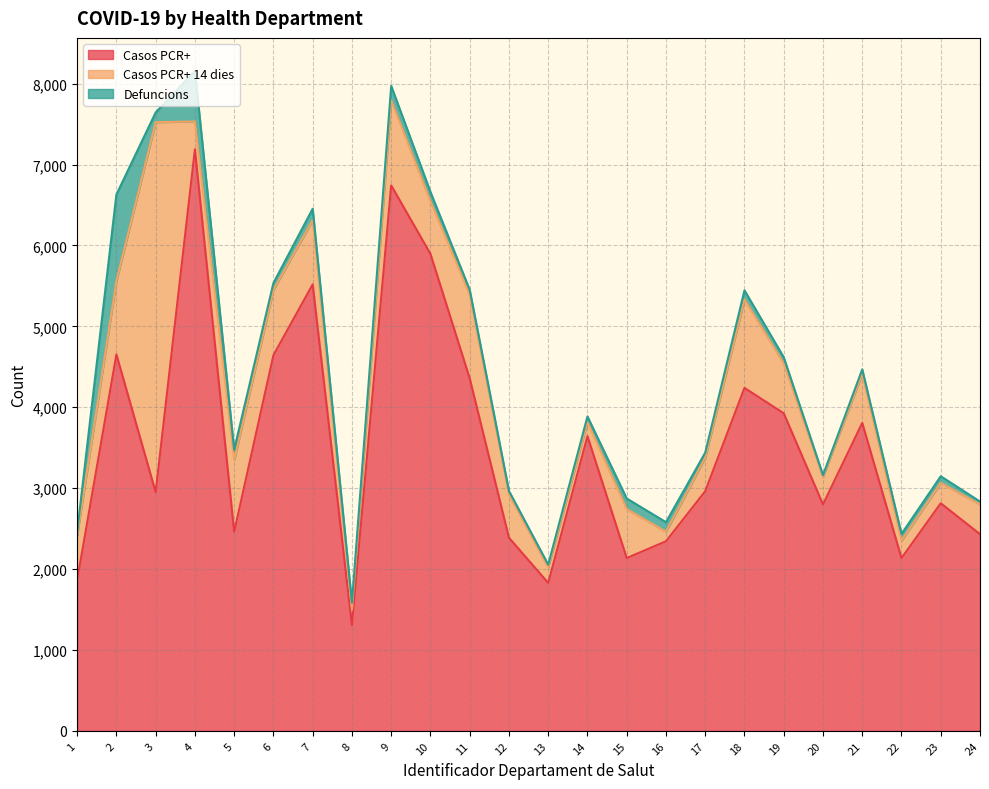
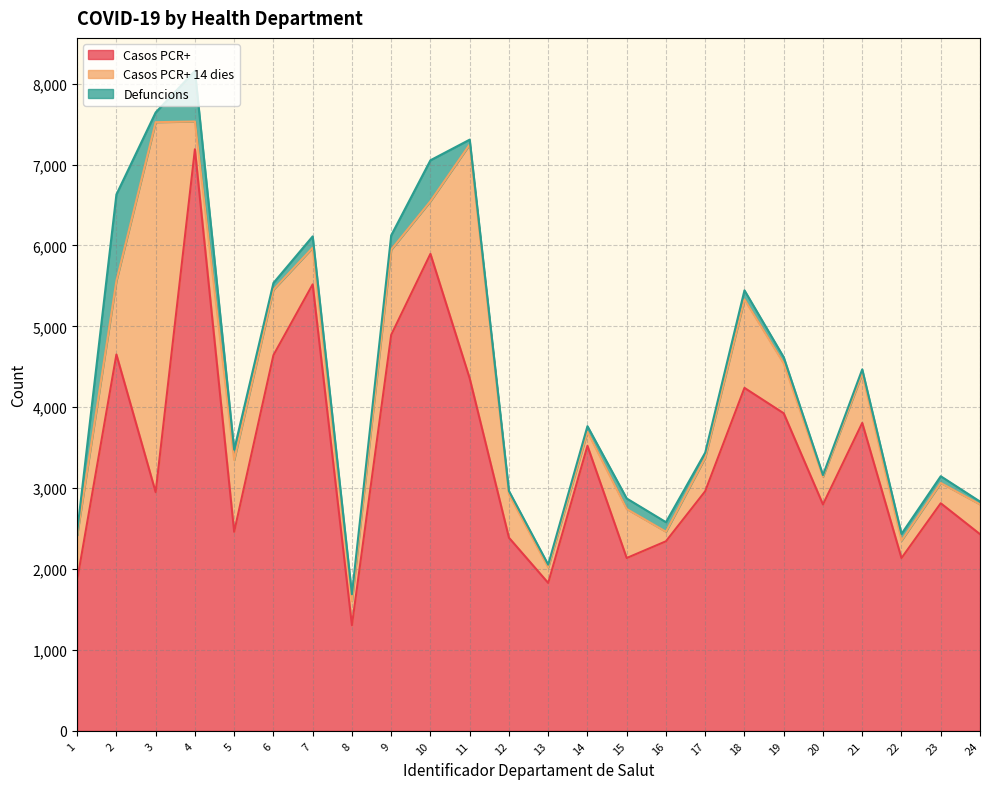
  {
    "Casos PCR+": {
      "1": "1,900",
      "2": "4,700",
      "3": "3,000",
      "4": "7,200",
      "5": "2,500",
      "6": "4,600",
      "7": "5,500",
      "8": "1,300",
-     "9": "6,700",
+     "9": "4,900",
      "10": "5,900",
      "11": "4,400",
      "12": "2,400",
      "13": "1,800",
-     "14": "3,600",
+     "14": "3,500",
      "15": "2,100",
      "16": "2,300",
      "17": "3,000",
      "18": "4,200",
      "19": "3,900",
      "20": "2,800",
      "21": "3,800",
      "22": "2,100",
      "23": "2,800",
      "24": "2,400"
    },
    "Casos PCR+ 14 dies": {
      "1": "600",
      "2": "900",
      "3": "4,600",
      "4": "300",
      "5": "900",
      "6": "800",
-     "7": "800",
-     "8": "200",
+     "7": "500",
+     "8": "300",
      "9": "1,100",
      "10": "700",
-     "11": "1,000",
+     "11": "2,900",
      "12": "500",
      "13": "200",
      "14": "200",
      "15": "600",
      "16": "100",
      "17": "400",
      "18": "1,100",
      "19": "600",
      "21": "600",
      "22": "200",
      "23": "300",
      "24": "400"
    },
    "Defuncions": {
      "1": "0",
      "2": "1,100",
      "3": "100",
      "5": "100",
      "6": "100",
      "7": "100",
      "8": "100",
      "9": "200",
-     "10": "100",
+     "10": "500",
      "11": "100",
      "12": "0",
      "13": "0",
      "14": "100",
      "15": "100",
      "16": "100",
      "17": "100",
      "18": "100",
      "19": "100",
      "21": "100",
      "22": "100",
      "23": "100",
      "24": "0"
    }
  }
